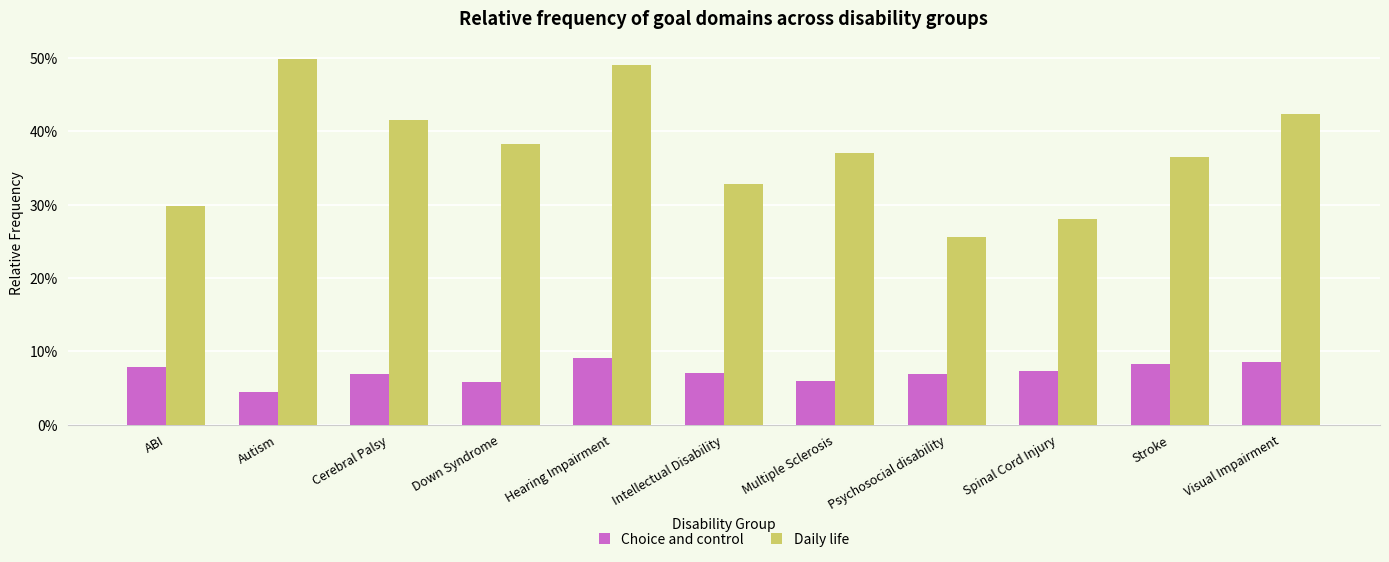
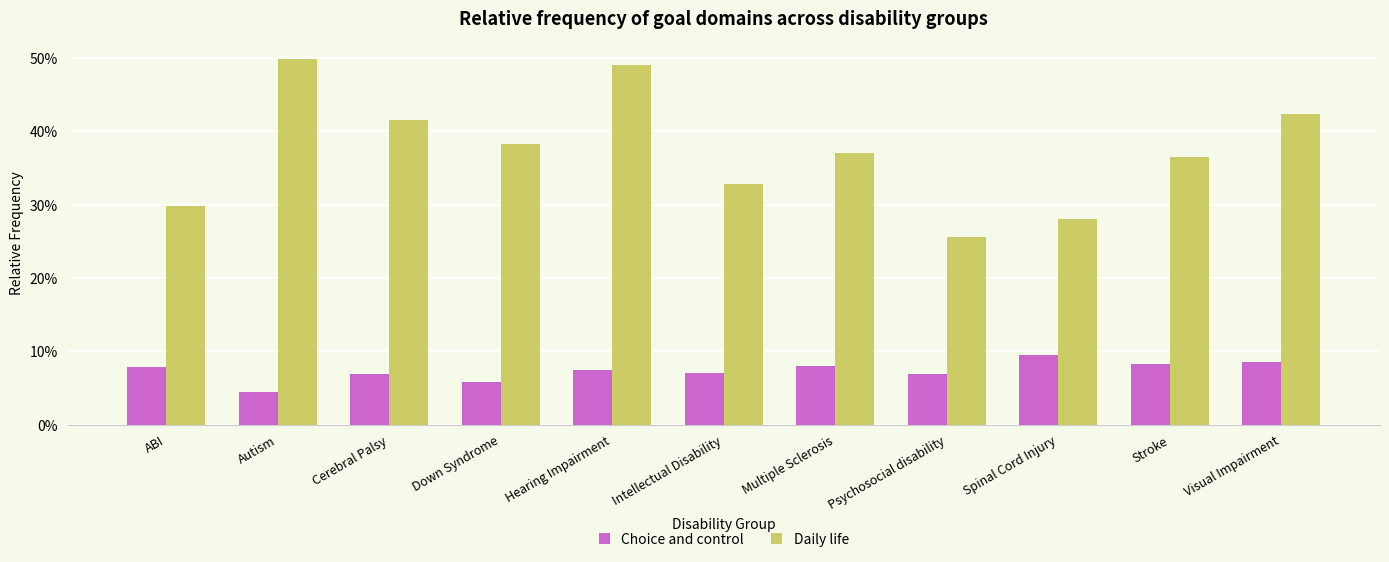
  {
    "Choice and control": {
      "ABI": "8%",
      "Autism": "4%",
      "Cerebral Palsy": "7%",
      "Down Syndrome": "6%",
-     "Hearing Impairment": "9%",
+     "Hearing Impairment": "8%",
      "Intellectual Disability": "7%",
-     "Multiple Sclerosis": "6%",
+     "Multiple Sclerosis": "8%",
      "Psychosocial disability": "7%",
-     "Spinal Cord Injury": "7%",
+     "Spinal Cord Injury": "9%",
      "Stroke": "8%",
      "Visual Impairment": "9%"
    },
    "Daily life": {
      "ABI": "30%",
      "Autism": "50%",
      "Cerebral Palsy": "42%",
      "Down Syndrome": "38%",
      "Hearing Impairment": "49%",
      "Intellectual Disability": "33%",
      "Multiple Sclerosis": "37%",
      "Psychosocial disability": "26%",
      "Spinal Cord Injury": "28%",
      "Stroke": "36%",
      "Visual Impairment": "42%"
    }
  }
